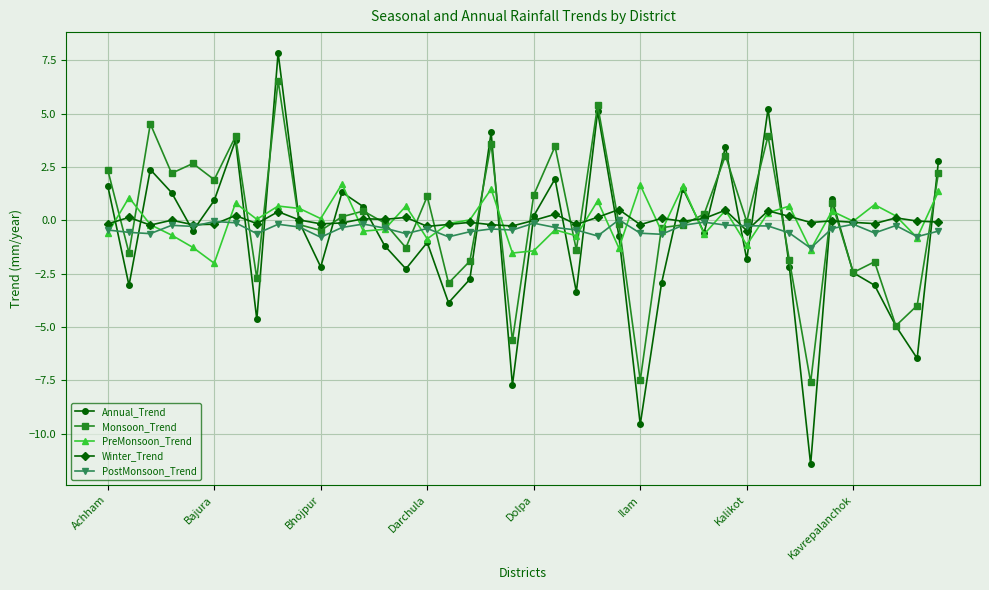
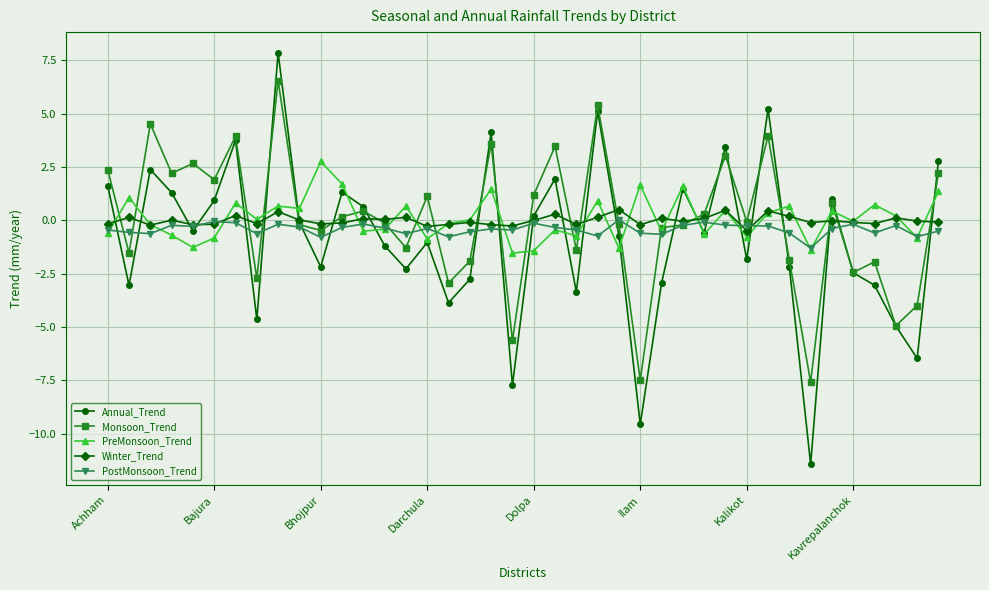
  {
    "PreMonsoon_Trend": {
      "Achham": -0.6,
-     "Bajura": -2.0,
-     "Bhojpur": 0.1,
+     "Bajura": -0.8,
+     "Bhojpur": 2.8,
      "Darchula": -0.9,
      "Dolpa": -1.4,
      "Ilam": 1.7,
-     "Kalikot": -1.2
+     "Kalikot": -0.8
    }
  }
